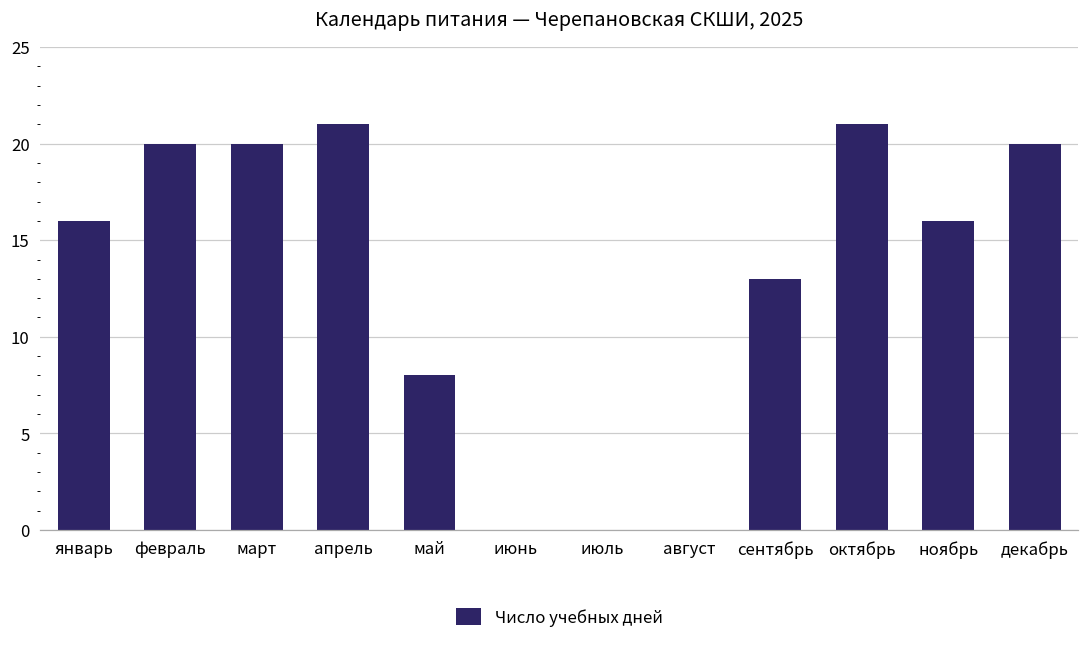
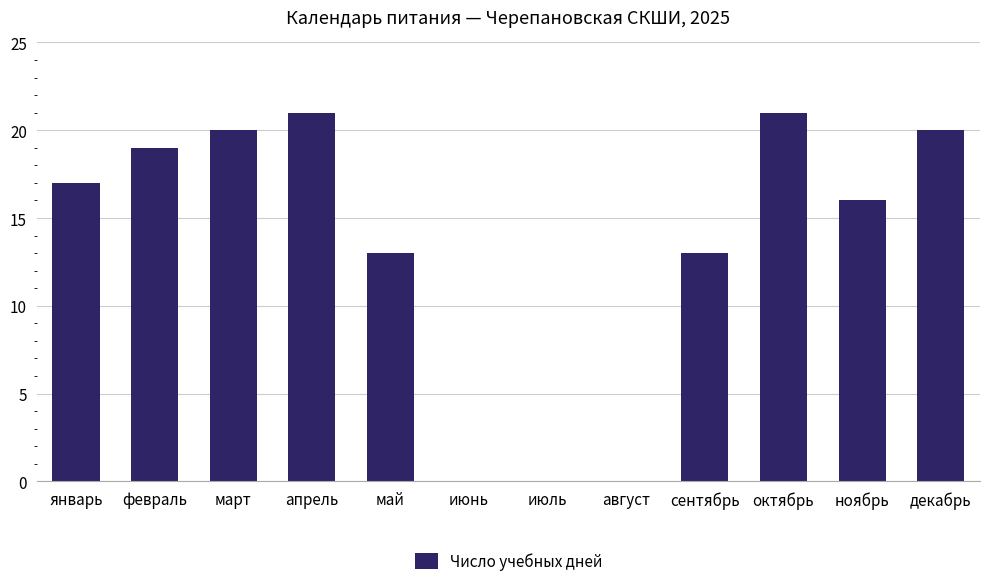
  {
-   "январь": 16,
-   "февраль": 20,
+   "январь": 17,
+   "февраль": 19,
    "март": 20,
    "апрель": 21,
-   "май": 8,
+   "май": 13,
    "июнь": 0,
    "июль": 0,
    "август": 0,
    "сентябрь": 13,
    "октябрь": 21,
    "ноябрь": 16,
    "декабрь": 20
  }
